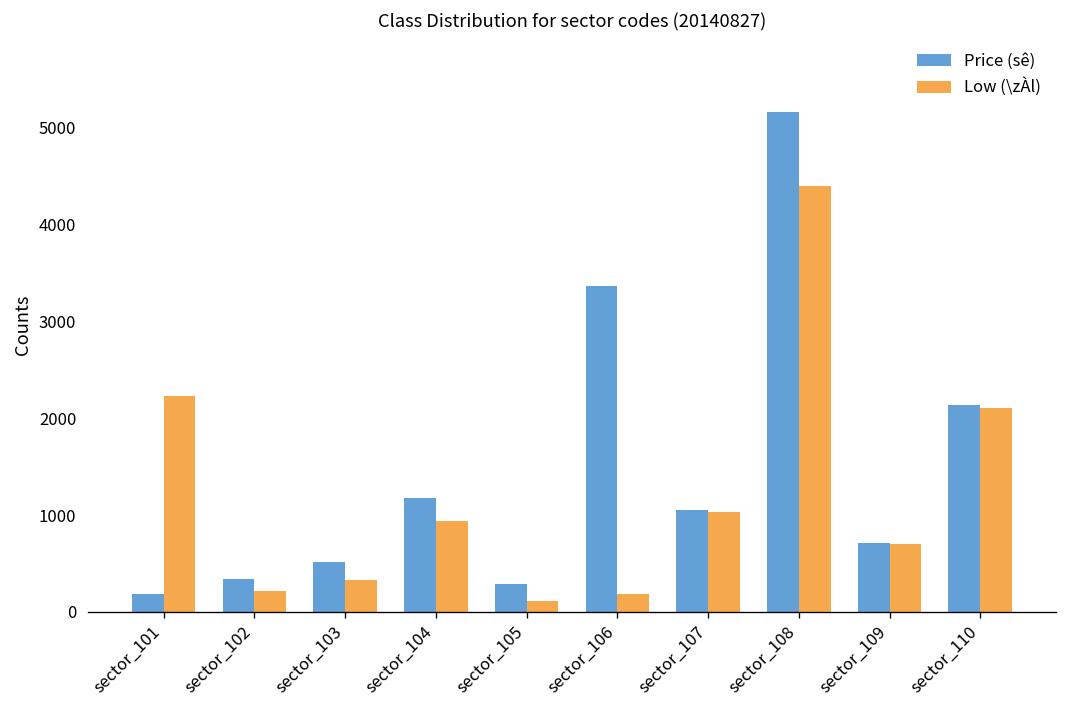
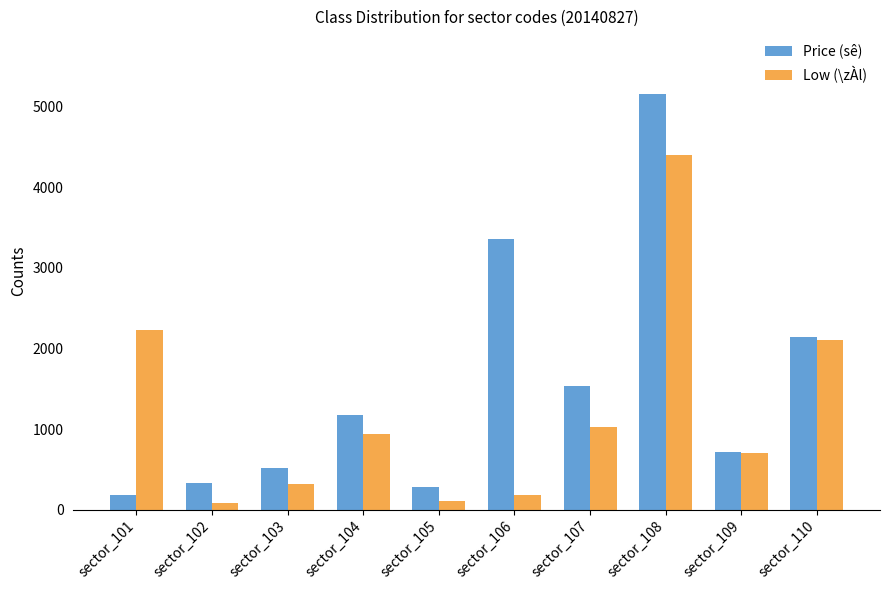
  {
    "Price (sê)": {
      "sector_101": 200,
      "sector_102": 300,
      "sector_103": 500,
      "sector_104": 1200,
      "sector_105": 300,
      "sector_106": 3400,
-     "sector_107": 1100,
+     "sector_107": 1500,
      "sector_108": 5200,
      "sector_109": 700,
      "sector_110": 2100
    },
    "Low (\\zÀl)": {
      "sector_101": 2200,
-     "sector_102": 200,
+     "sector_102": 100,
      "sector_103": 300,
      "sector_104": 900,
      "sector_105": 100,
      "sector_106": 200,
      "sector_107": 1000,
      "sector_108": 4400,
      "sector_109": 700,
      "sector_110": 2100
    }
  }
